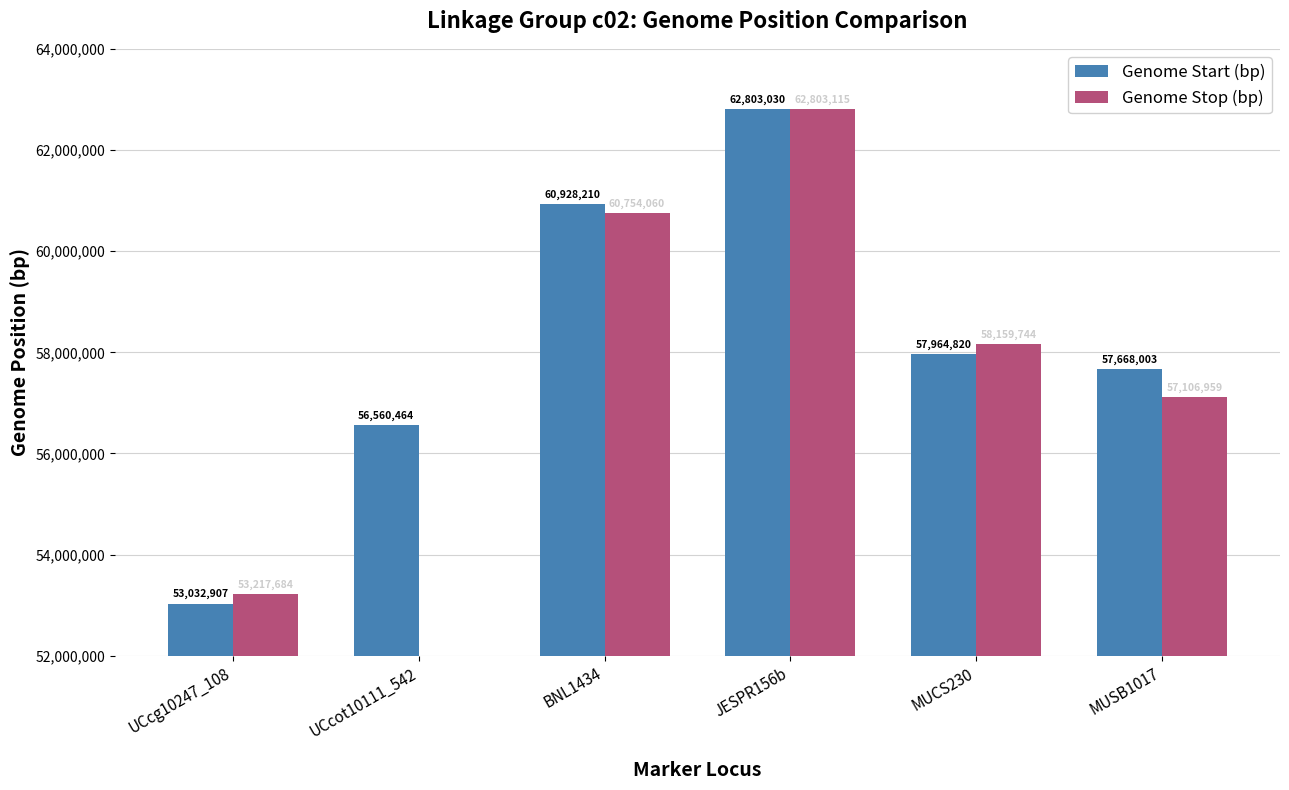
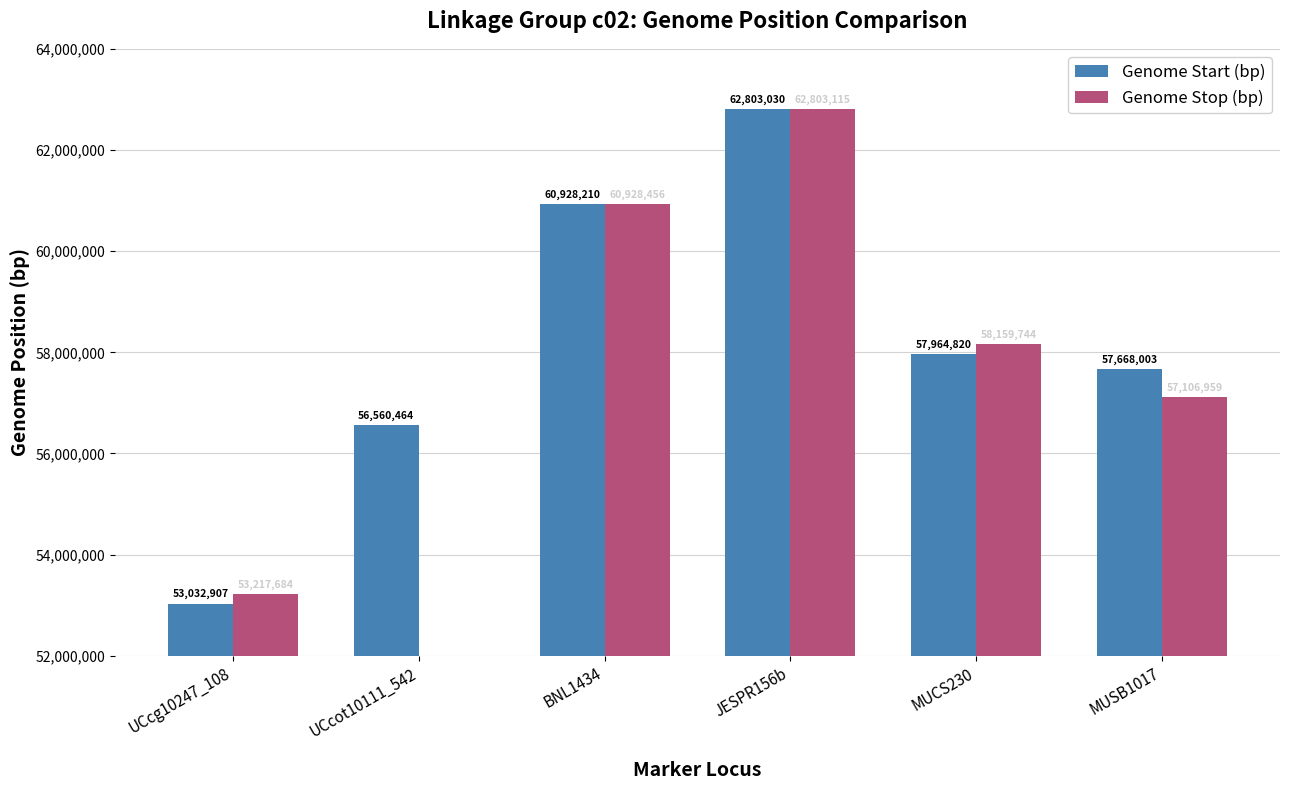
  {
    "Genome Start (bp)": {
      "UCcg10247_108": "53,032,907",
      "UCcot10111_542": "56,560,464",
      "BNL1434": "60,928,210",
      "JESPR156b": "62,803,030",
      "MUCS230": "57,964,820",
      "MUSB1017": "57,668,003"
    },
    "Genome Stop (bp)": {
      "UCcg10247_108": "53,217,684",
-     "BNL1434": "60,754,060",
+     "BNL1434": "60,928,456",
      "JESPR156b": "62,803,115",
      "MUCS230": "58,159,744",
      "MUSB1017": "57,106,959"
    }
  }
